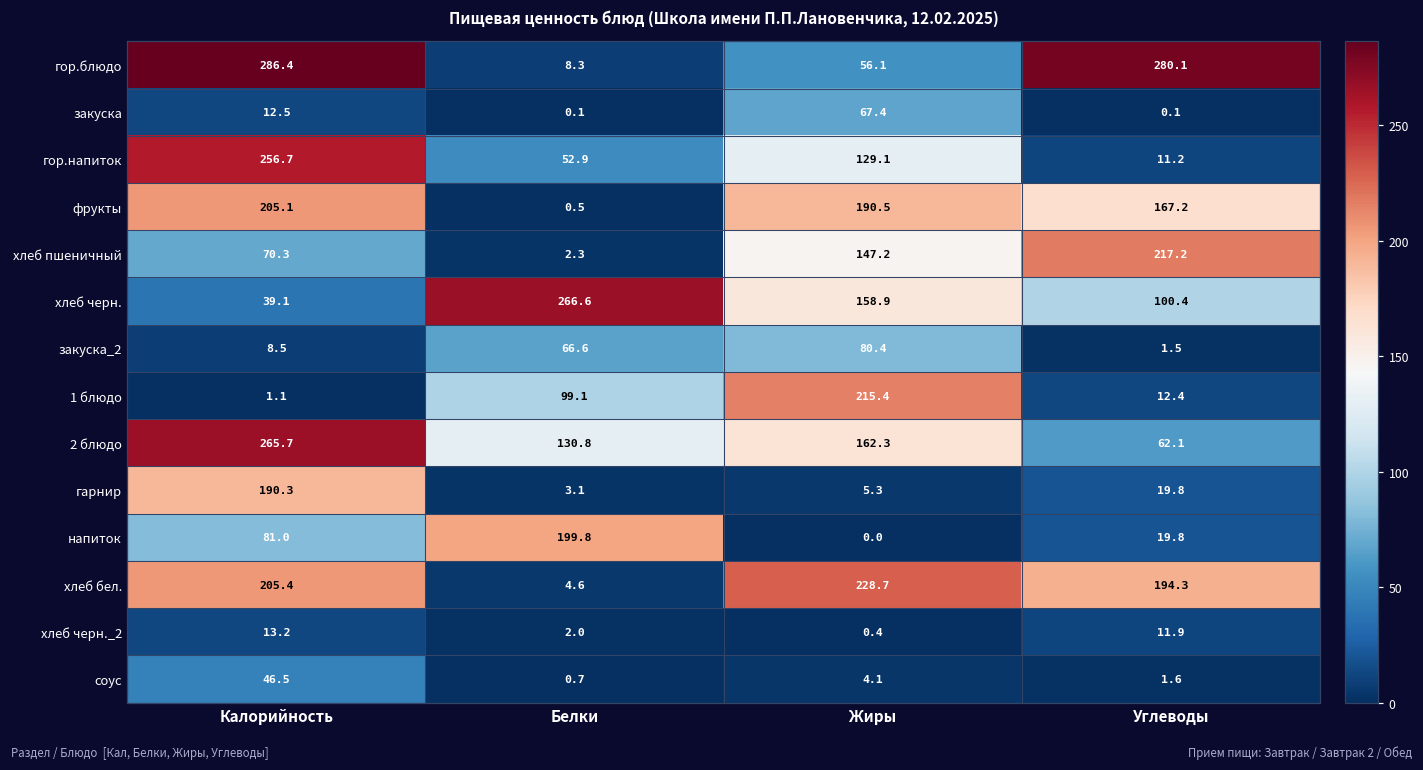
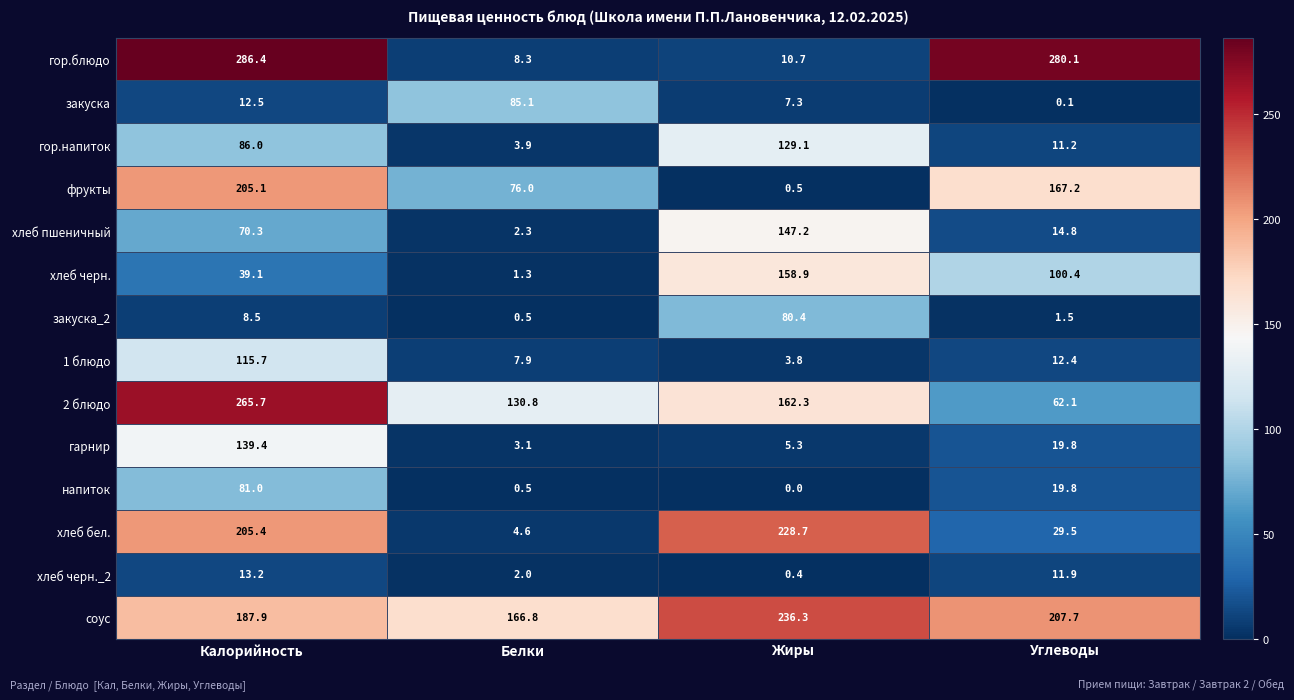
  {
    "гор.блюдо": {
      "Калорийность": 286.4,
      "Белки": 8.3,
-     "Жиры": 56.1,
+     "Жиры": 10.7,
      "Углеводы": 280.1
    },
    "закуска": {
      "Калорийность": 12.5,
-     "Белки": 0.1,
-     "Жиры": 67.4,
+     "Белки": 85.1,
+     "Жиры": 7.3,
      "Углеводы": 0.1
    },
    "гор.напиток": {
-     "Калорийность": 256.7,
-     "Белки": 52.9,
+     "Калорийность": 86.0,
+     "Белки": 3.9,
      "Жиры": 129.1,
      "Углеводы": 11.2
    },
    "фрукты": {
      "Калорийность": 205.1,
-     "Белки": 0.5,
-     "Жиры": 190.5,
+     "Белки": 76.0,
+     "Жиры": 0.5,
      "Углеводы": 167.2
    },
    "хлеб пшеничный": {
      "Калорийность": 70.3,
      "Белки": 2.3,
      "Жиры": 147.2,
-     "Углеводы": 217.2
+     "Углеводы": 14.8
    },
    "хлеб черн.": {
      "Калорийность": 39.1,
-     "Белки": 266.6,
+     "Белки": 1.3,
      "Жиры": 158.9,
      "Углеводы": 100.4
    },
    "закуска_2": {
      "Калорийность": 8.5,
-     "Белки": 66.6,
+     "Белки": 0.5,
      "Жиры": 80.4,
      "Углеводы": 1.5
    },
    "1 блюдо": {
-     "Калорийность": 1.1,
-     "Белки": 99.1,
-     "Жиры": 215.4,
+     "Калорийность": 115.7,
+     "Белки": 7.9,
+     "Жиры": 3.8,
      "Углеводы": 12.4
    },
    "2 блюдо": {
      "Калорийность": 265.7,
      "Белки": 130.8,
      "Жиры": 162.3,
      "Углеводы": 62.1
    },
    "гарнир": {
-     "Калорийность": 190.3,
+     "Калорийность": 139.4,
      "Белки": 3.1,
      "Жиры": 5.3,
      "Углеводы": 19.8
    },
    "напиток": {
      "Калорийность": 81.0,
-     "Белки": 199.8,
+     "Белки": 0.5,
      "Жиры": 0.0,
      "Углеводы": 19.8
    },
    "хлеб бел.": {
      "Калорийность": 205.4,
      "Белки": 4.6,
      "Жиры": 228.7,
-     "Углеводы": 194.3
+     "Углеводы": 29.5
    },
    "хлеб черн._2": {
      "Калорийность": 13.2,
      "Белки": 2.0,
      "Жиры": 0.4,
      "Углеводы": 11.9
    },
    "соус": {
-     "Калорийность": 46.5,
-     "Белки": 0.7,
-     "Жиры": 4.1,
-     "Углеводы": 1.6
+     "Калорийность": 187.9,
+     "Белки": 166.8,
+     "Жиры": 236.3,
+     "Углеводы": 207.7
    }
  }
